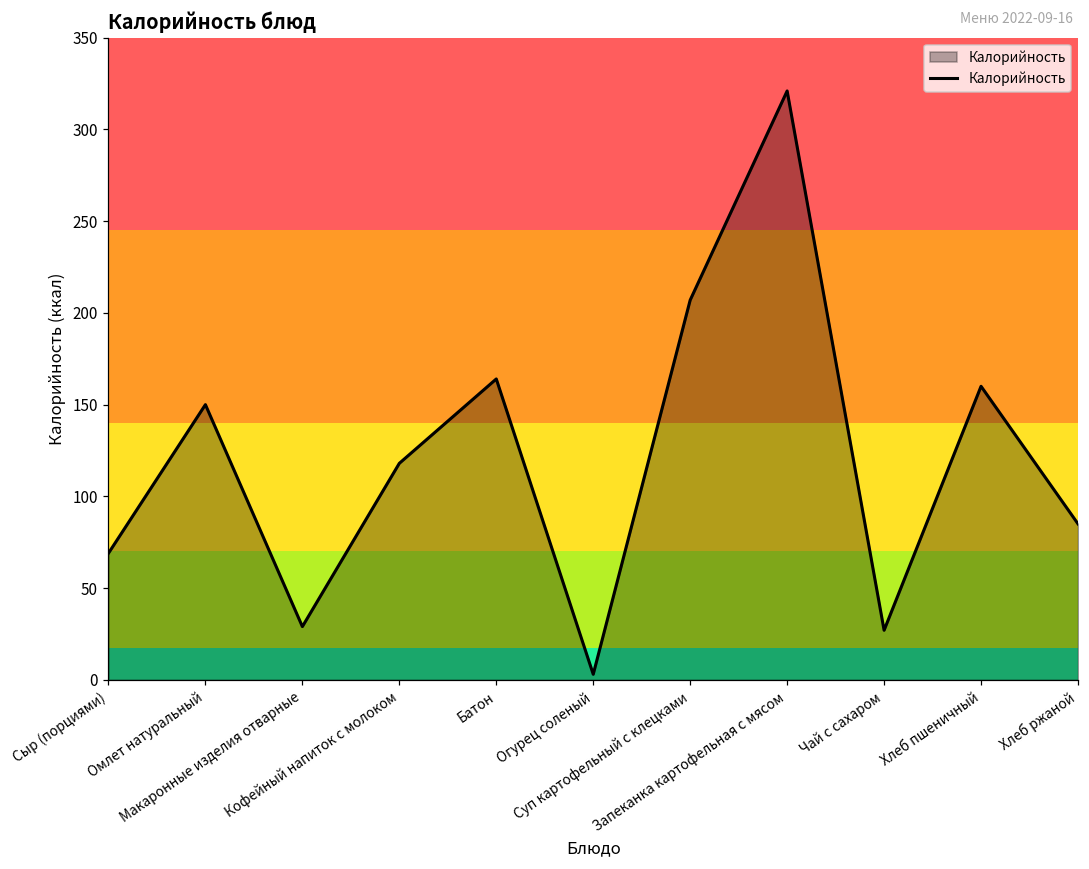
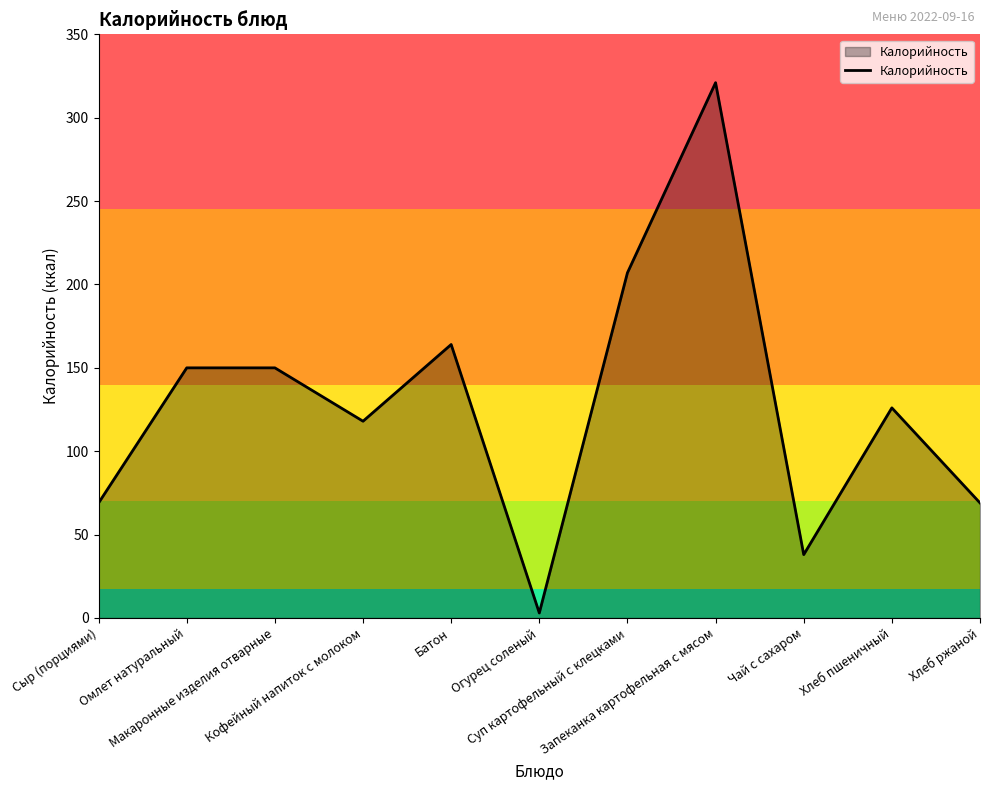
  {
    "Сыр (порциями)": 69,
    "Омлет натуральный": 150,
-   "Макаронные изделия отварные": 29,
+   "Макаронные изделия отварные": 150,
    "Кофейный напиток с молоком": 118,
    "Батон": 164,
    "Огурец соленый": 3,
    "Суп картофельный с клецками": 207,
    "Запеканка картофельная с мясом": 321,
-   "Чай с сахаром": 27,
-   "Хлеб пшеничный": 160,
-   "Хлеб ржаной": 85
+   "Чай с сахаром": 38,
+   "Хлеб пшеничный": 126,
+   "Хлеб ржаной": 69
  }
